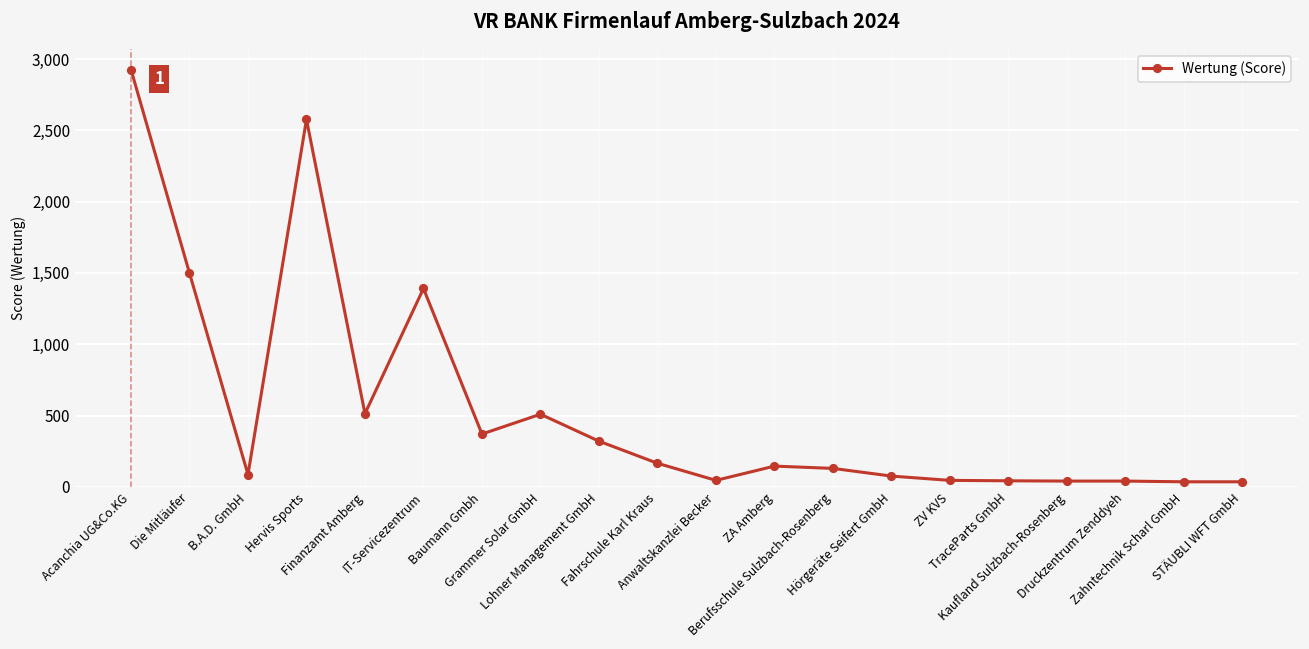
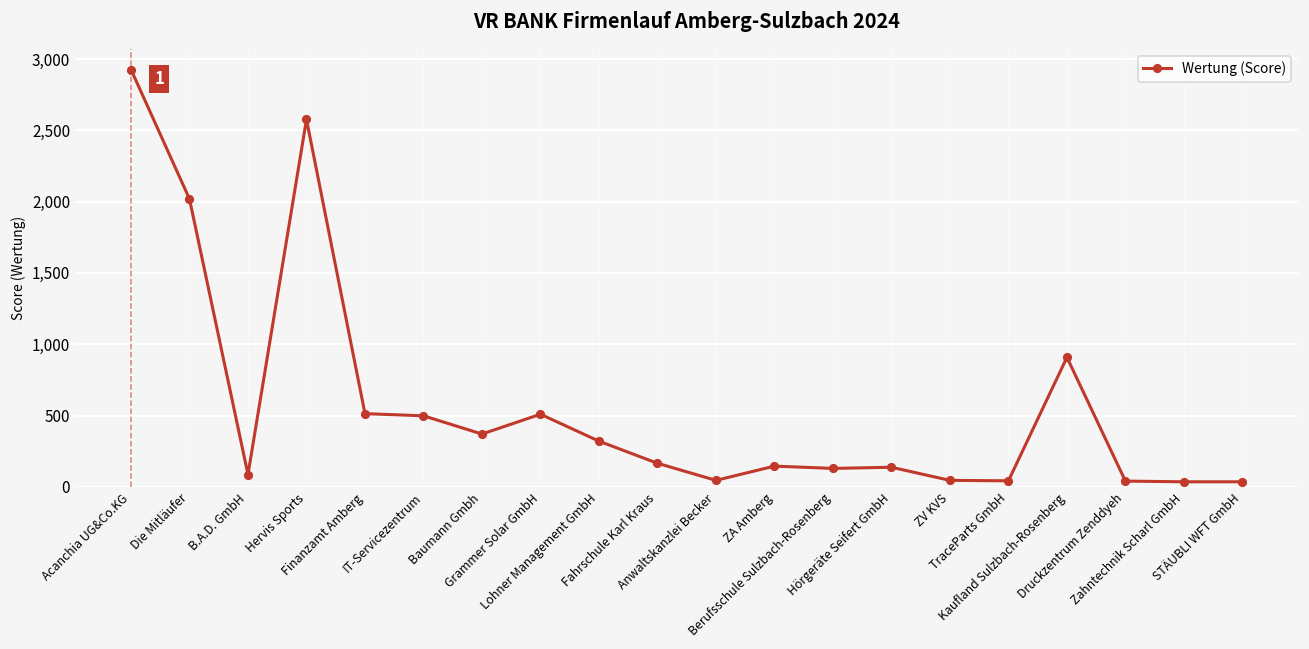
  {
-   "Die Mitläufer": "1,500",
+   "Die Mitläufer": "2,020",
    "B.A.D. GmbH": "90",
    "Hervis Sports": "2,580",
    "Finanzamt Amberg": "510",
-   "IT-Servicezentrum": "1,390",
+   "IT-Servicezentrum": "500",
    "Baumann Gmbh": "370",
    "Grammer Solar GmbH": "510",
    "Lohner Management GmbH": "320",
    "Fahrschule Karl Kraus": "170",
    "Anwaltskanzlei Becker": "50",
    "ZA Amberg": "150",
    "Berufsschule Sulzbach-Rosenberg": "130",
-   "Hörgeräte Seifert GmbH": "80",
+   "Hörgeräte Seifert GmbH": "140",
    "ZV KVS": "50",
    "TraceParts GmbH": "40",
-   "Kaufland Sulzbach-Rosenberg": "40",
+   "Kaufland Sulzbach-Rosenberg": "910",
    "Druckzentrum Zenddyeh": "40",
    "Zahntechnik Scharl GmbH": "40",
    "STÄUBLI WFT GmbH": "40"
  }
